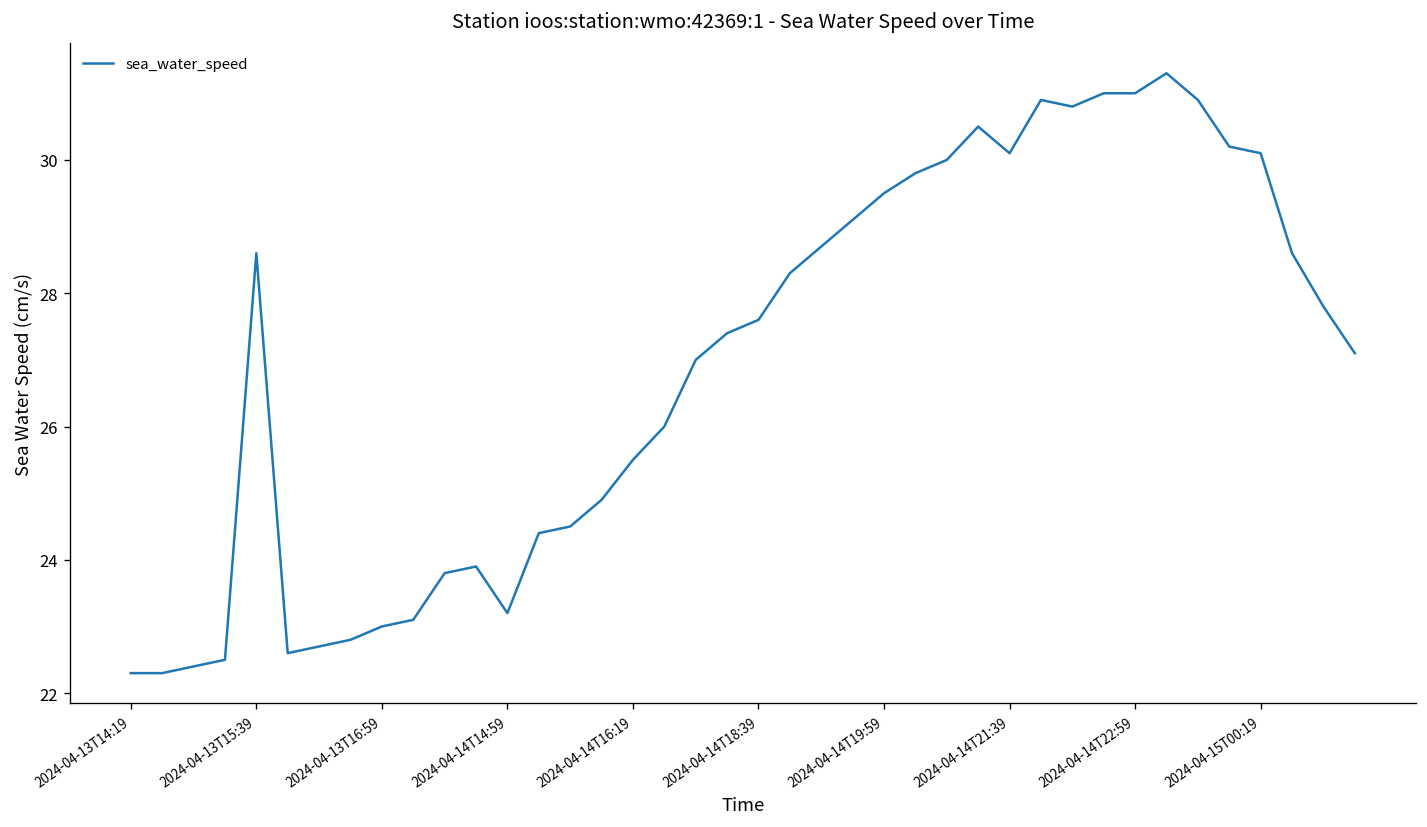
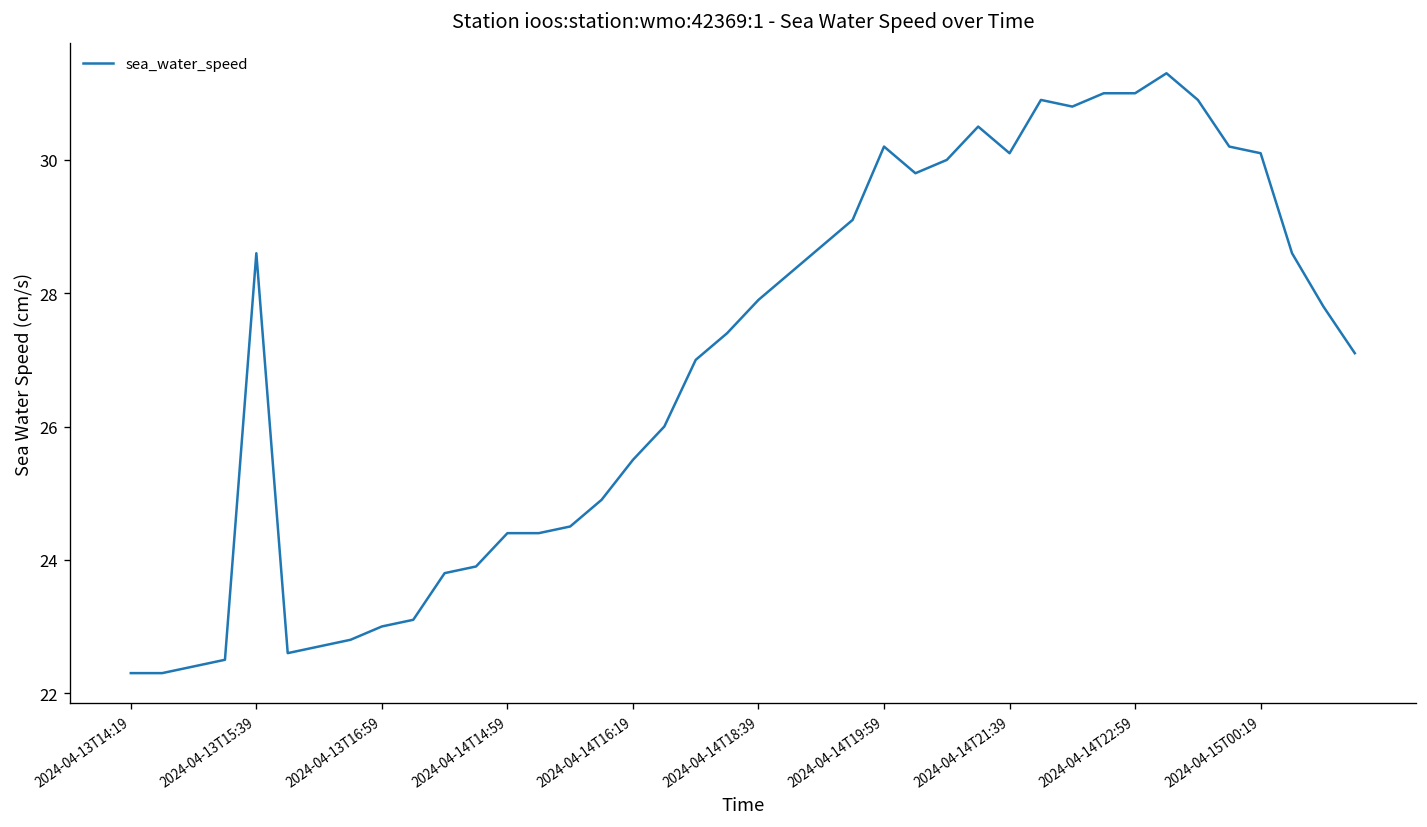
  {
    "2024-04-13T14:19": 22.3,
    "2024-04-13T15:39": 28.6,
    "2024-04-13T16:59": 23.0,
-   "2024-04-14T14:59": 23.2,
+   "2024-04-14T14:59": 24.4,
    "2024-04-14T16:19": 25.5,
-   "2024-04-14T18:39": 27.6,
-   "2024-04-14T19:59": 29.5,
+   "2024-04-14T18:39": 27.9,
+   "2024-04-14T19:59": 30.2,
    "2024-04-14T21:39": 30.1,
    "2024-04-14T22:59": 31.0,
    "2024-04-15T00:19": 30.1
  }
